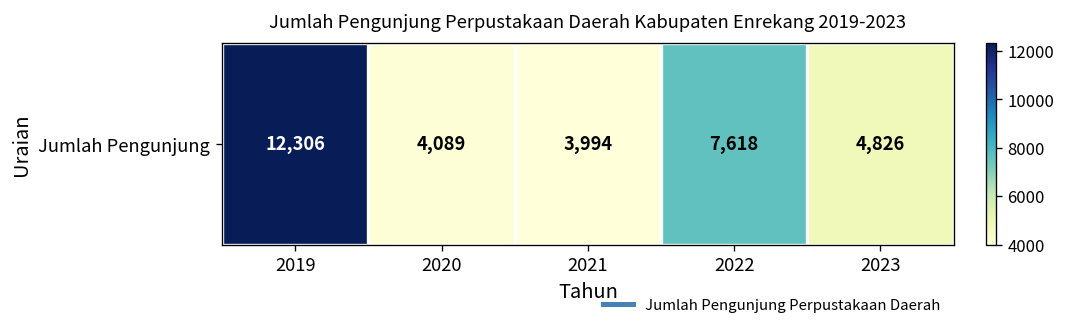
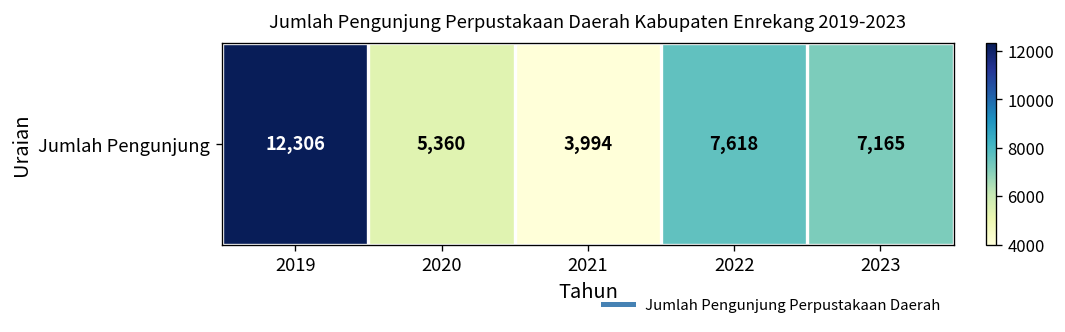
  {
    "Jumlah Pengunjung": {
      "2019": "12,306",
-     "2020": "4,089",
+     "2020": "5,360",
      "2021": "3,994",
      "2022": "7,618",
-     "2023": "4,826"
+     "2023": "7,165"
    }
  }
